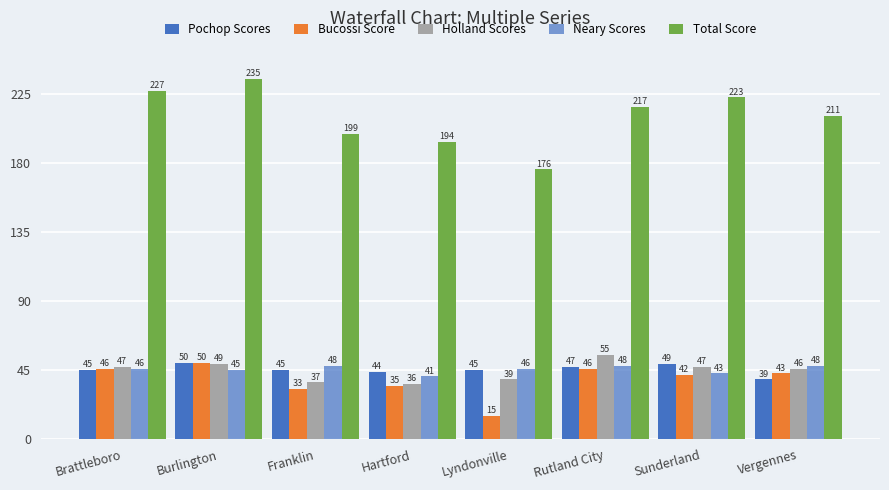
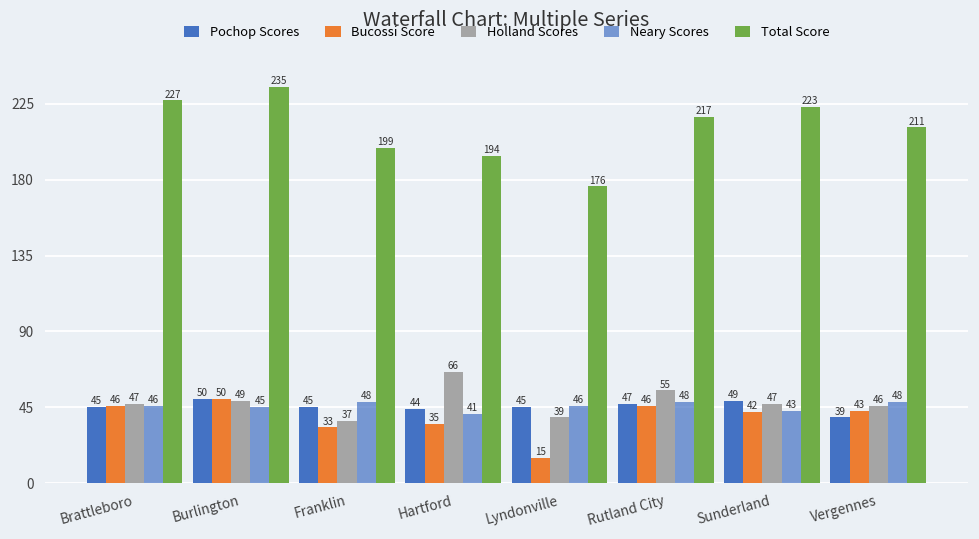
  {
    "Bucossi Score": {
      "Brattleboro": 46,
      "Burlington": 50,
      "Franklin": 33,
      "Hartford": 35,
      "Lyndonville": 15,
      "Rutland City": 46,
      "Sunderland": 42,
      "Vergennes": 43
    },
    "Holland Scores": {
      "Brattleboro": 47,
      "Burlington": 49,
      "Franklin": 37,
-     "Hartford": 36,
+     "Hartford": 66,
      "Lyndonville": 39,
      "Rutland City": 55,
      "Sunderland": 47,
      "Vergennes": 46
    },
    "Total Score": {
      "Brattleboro": 227,
      "Burlington": 235,
      "Franklin": 199,
      "Hartford": 194,
      "Lyndonville": 176,
      "Rutland City": 217,
      "Sunderland": 223,
      "Vergennes": 211
    }
  }
